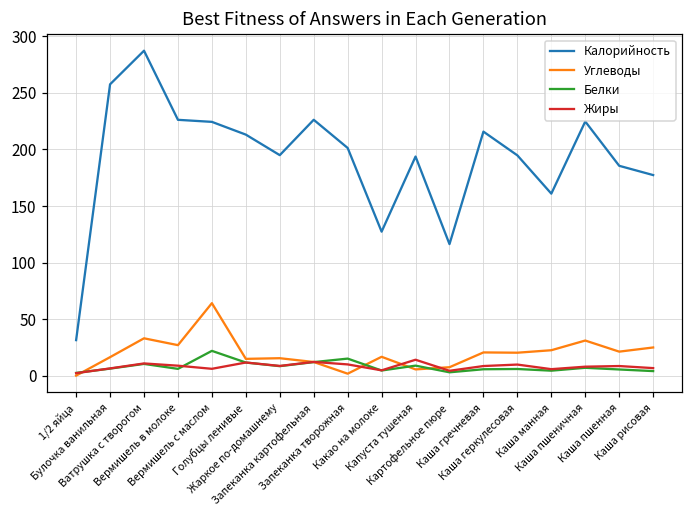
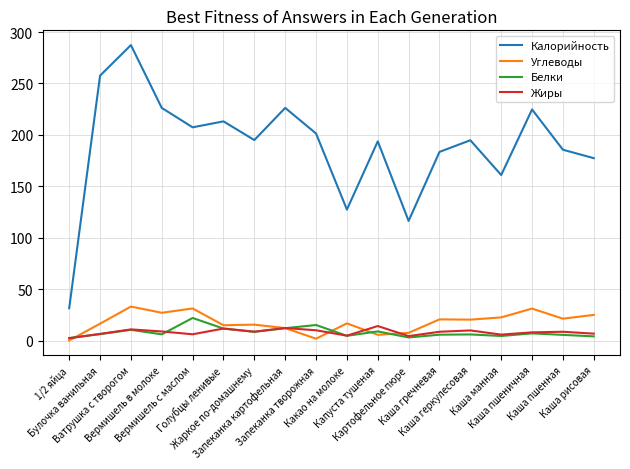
  {
    "Калорийность": {
      "1/2 яйца": 32,
      "Булочка ванильная": 258,
      "Ватрушка с творогом": 287,
      "Вермишель в молоке": 226,
-     "Вермишель с маслом": 224,
+     "Вермишель с маслом": 207,
      "Голубцы ленивые": 213,
      "Жаркое по-домашнему": 195,
      "Запеканка картофельная": 226,
      "Запеканка творожная": 201,
      "Какао на молоке": 127,
      "Капуста тушеная": 194,
      "Картофельное пюре": 116,
-     "Каша гречневая": 216,
+     "Каша гречневая": 183,
      "Каша геркулесовая": 195,
      "Каша манная": 161,
      "Каша пшеничная": 225,
      "Каша пшенная": 186,
      "Каша рисовая": 177
    },
    "Углеводы": {
      "Булочка ванильная": 16,
      "Ватрушка с творогом": 33,
      "Вермишель в молоке": 27,
-     "Вермишель с маслом": 64,
+     "Вермишель с маслом": 31,
      "Голубцы ленивые": 15,
      "Жаркое по-домашнему": 16,
      "Запеканка творожная": 2,
      "Какао на молоке": 17,
      "Капуста тушеная": 6,
      "Картофельное пюре": 8,
      "Каша гречневая": 21,
      "Каша геркулесовая": 20,
      "Каша манная": 23,
      "Каша пшеничная": 31,
      "Каша пшенная": 21,
      "Каша рисовая": 25
    },
    "Белки": {
      "Вермишель в молоке": 6,
      "Вермишель с маслом": 22,
      "Запеканка творожная": 15,
      "Капуста тушеная": 9,
      "Каша гречневая": 6,
      "Каша геркулесовая": 6,
      "Каша пшенная": 6,
      "Каша рисовая": 4
    },
    "Жиры": {
      "Вермишель в молоке": 9,
      "Вермишель с маслом": 6,
      "Запеканка творожная": 10,
      "Капуста тушеная": 14,
      "Каша гречневая": 9,
      "Каша геркулесовая": 10,
      "Каша пшенная": 9,
      "Каша рисовая": 7
    }
  }
